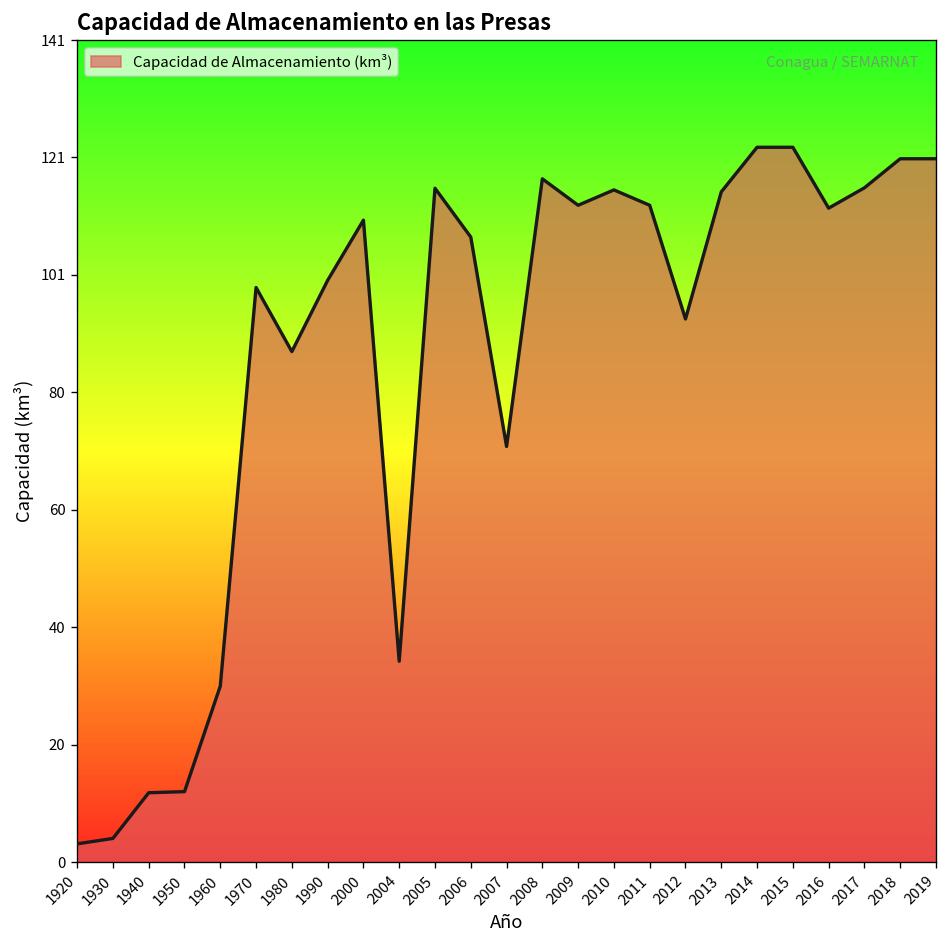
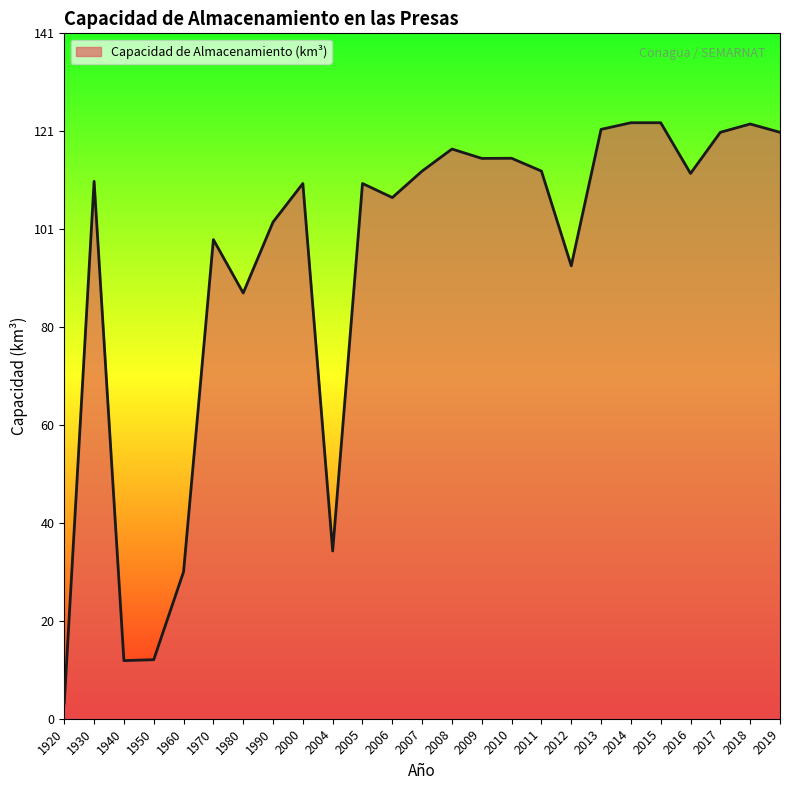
  {
    "1920": 3,
-   "1930": 4,
+   "1930": 110,
    "1940": 12,
    "1950": 12,
    "1960": 30,
    "1970": 98,
    "1980": 87,
-   "1990": 100,
+   "1990": 102,
    "2000": 110,
    "2004": 34,
-   "2005": 115,
+   "2005": 110,
    "2006": 107,
-   "2007": 71,
+   "2007": 112,
    "2008": 117,
-   "2009": 112,
+   "2009": 115,
    "2010": 115,
    "2011": 112,
    "2012": 93,
-   "2013": 115,
+   "2013": 121,
    "2014": 122,
    "2015": 122,
    "2016": 112,
-   "2017": 115,
-   "2018": 120,
+   "2017": 120,
+   "2018": 122,
    "2019": 120
  }
